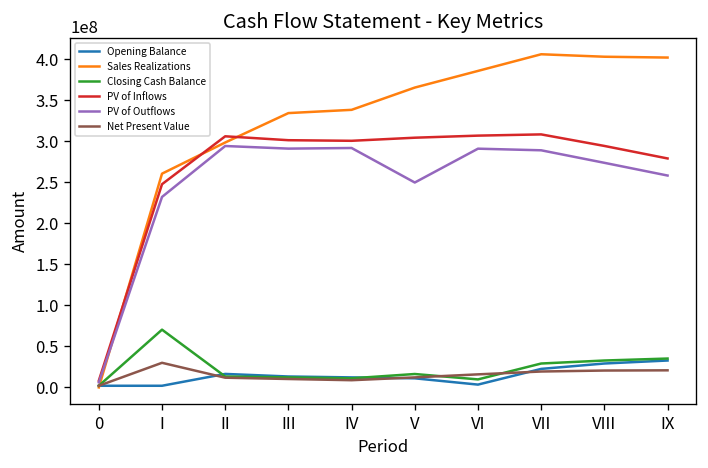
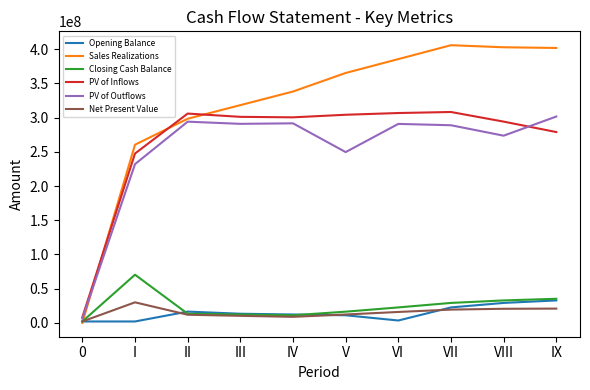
  {
    "Opening Balance": {
      "I": 0,
      "VI": 0
    },
    "Sales Realizations": {
      "I": 260000000,
      "II": 300000000,
-     "III": 330000000,
+     "III": 320000000,
      "IV": 340000000,
      "V": 370000000,
      "VI": 390000000,
      "VII": 410000000,
      "VIII": 400000000,
      "IX": 400000000
    },
    "Closing Cash Balance": {
      "I": 70000000,
      "V": 20000000,
-     "VI": 10000000,
+     "VI": 20000000,
      "VII": 30000000
    },
    "PV of Inflows": {
      "I": 250000000,
      "II": 310000000,
      "III": 300000000,
      "IV": 300000000,
      "V": 300000000,
      "VI": 310000000,
      "VII": 310000000,
      "VIII": 290000000,
      "IX": 280000000
    },
    "PV of Outflows": {
      "I": 230000000,
      "II": 290000000,
      "III": 290000000,
      "IV": 290000000,
      "V": 250000000,
      "VI": 290000000,
      "VII": 290000000,
      "VIII": 270000000,
-     "IX": 260000000
+     "IX": 300000000
    },
    "Net Present Value": {
      "I": 30000000,
      "VI": 20000000,
      "VIII": 20000000,
      "IX": 20000000
    }
  }
